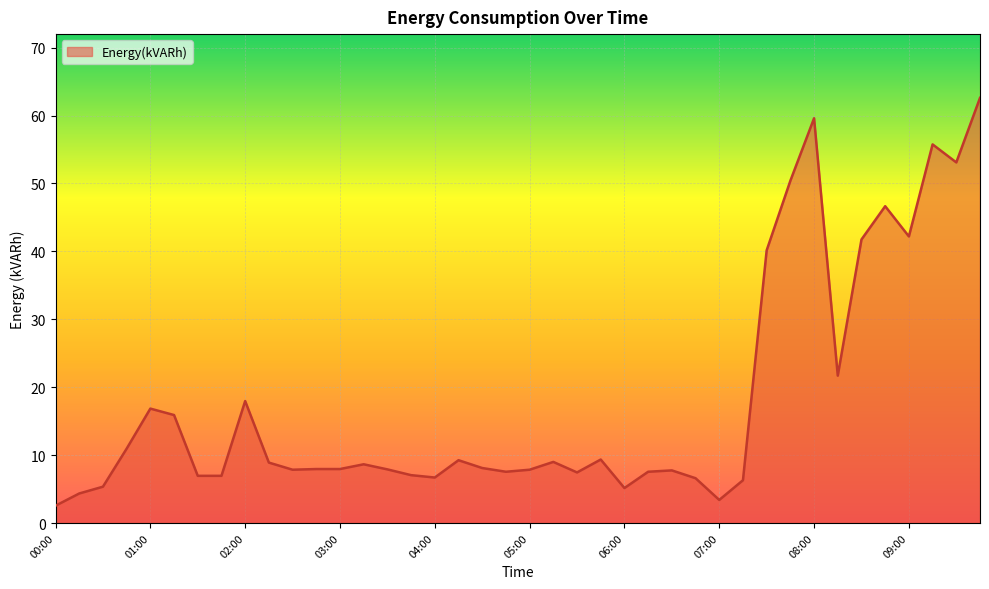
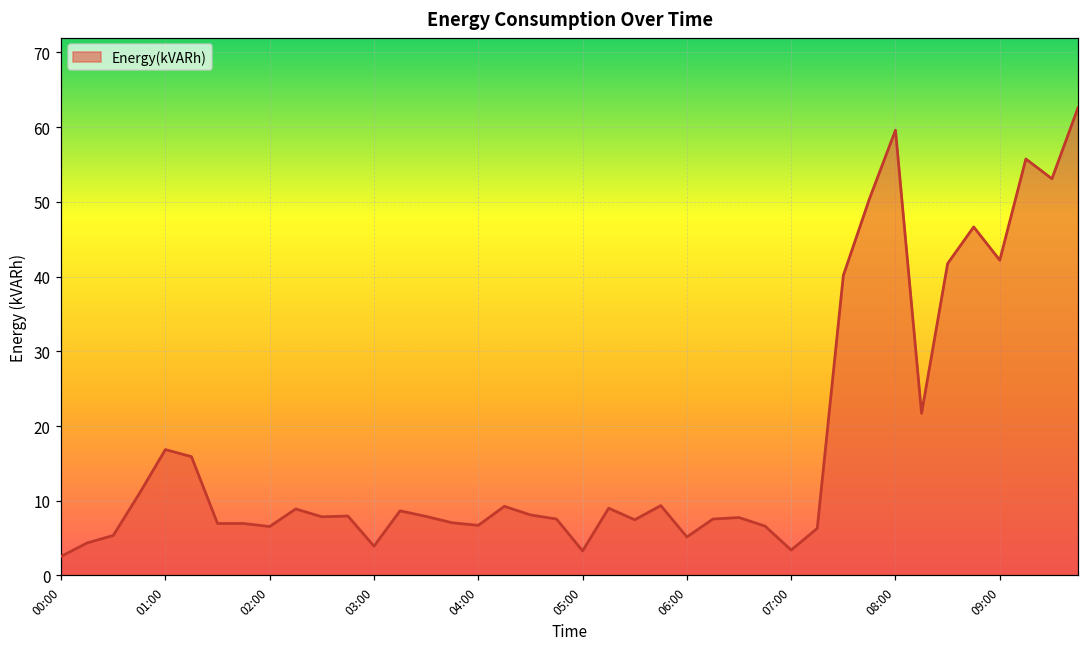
  {
    "00:00": 3,
    "01:00": 17,
-   "02:00": 18,
-   "03:00": 8,
+   "02:00": 7,
+   "03:00": 4,
    "04:00": 7,
-   "05:00": 8,
+   "05:00": 3,
    "06:00": 5,
    "07:00": 3,
    "08:00": 60,
    "09:00": 42
  }
